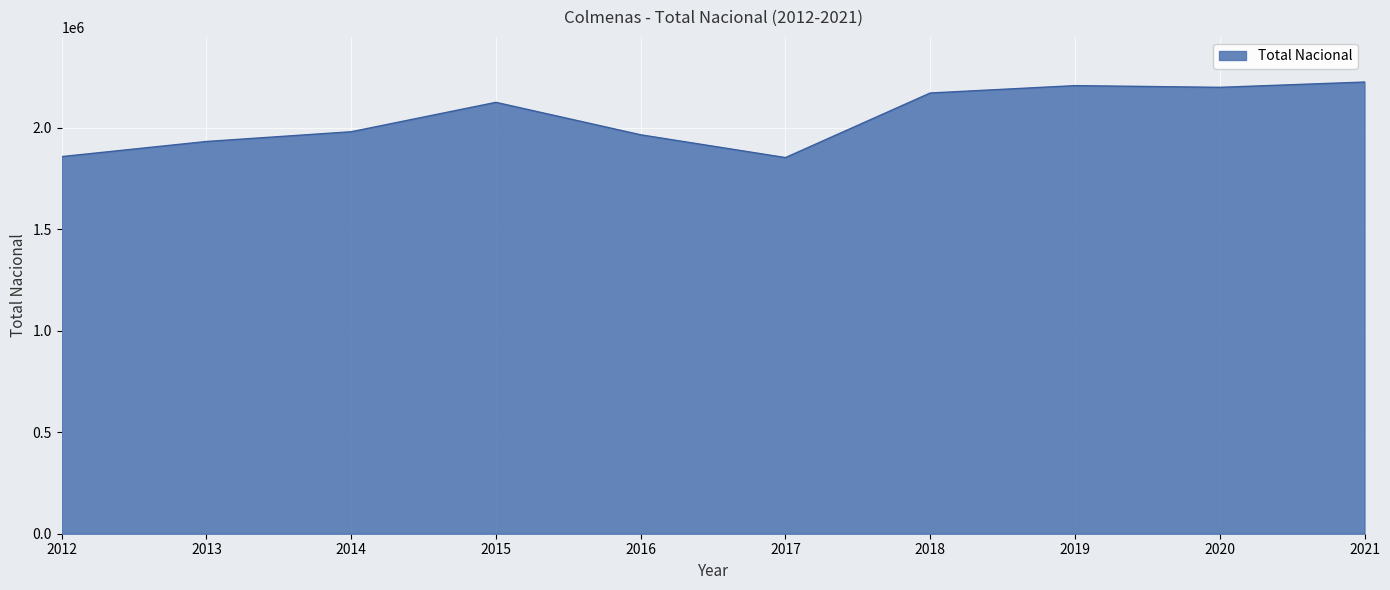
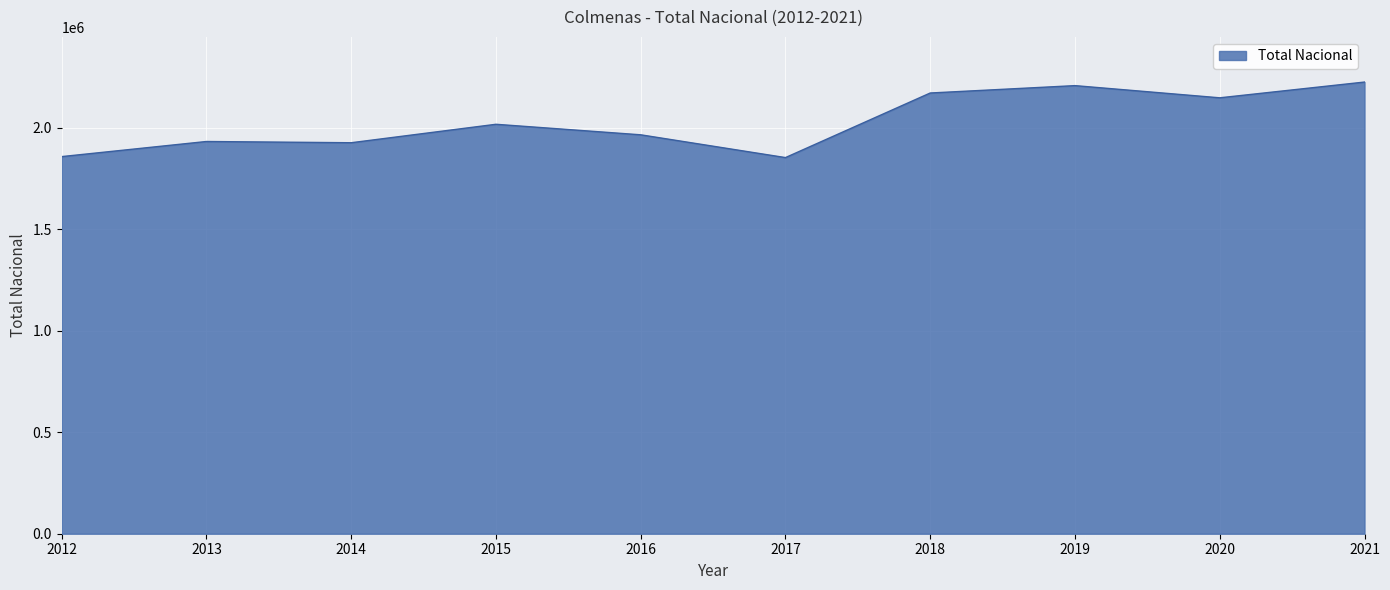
  {
    "2012": 1860000,
    "2013": 1930000,
-   "2014": 1980000,
-   "2015": 2130000,
+   "2014": 1930000,
+   "2015": 2020000,
    "2016": 1970000,
    "2017": 1850000,
    "2018": 2170000,
    "2019": 2210000,
-   "2020": 2200000,
+   "2020": 2150000,
    "2021": 2230000
  }
